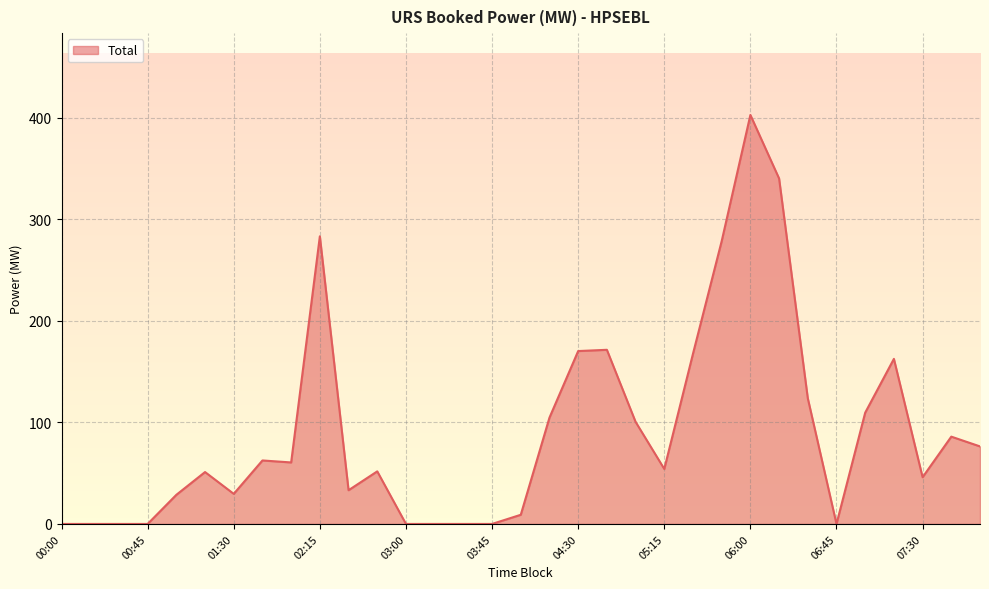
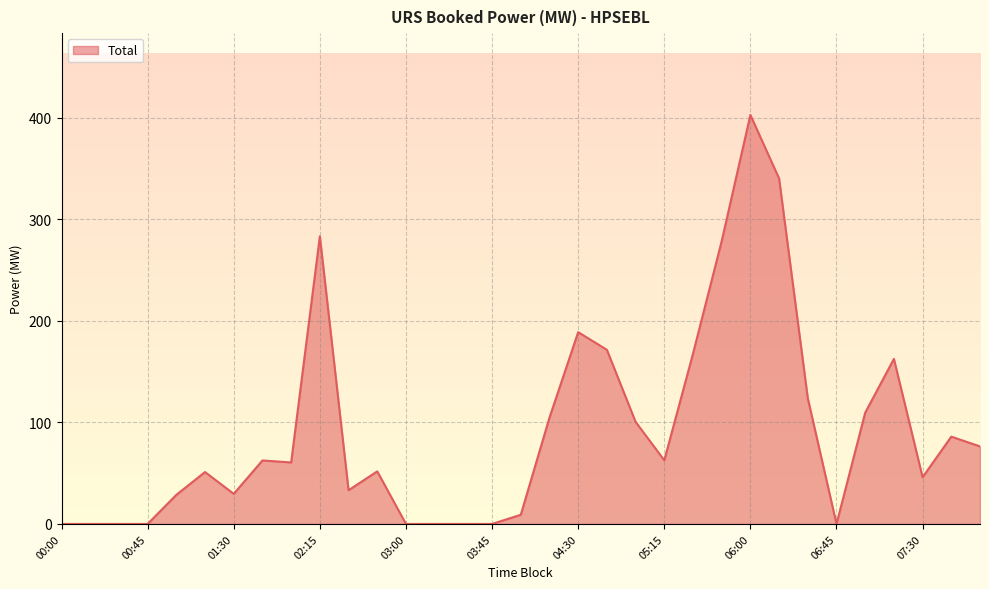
  {
    "00:00": 0,
    "00:45": 0,
    "01:30": 30,
    "02:15": 283,
    "03:00": 0,
    "03:45": 0,
-   "04:30": 170,
-   "05:15": 54,
+   "04:30": 189,
+   "05:15": 63,
    "06:00": 403,
    "06:45": 0,
    "07:30": 46
  }
